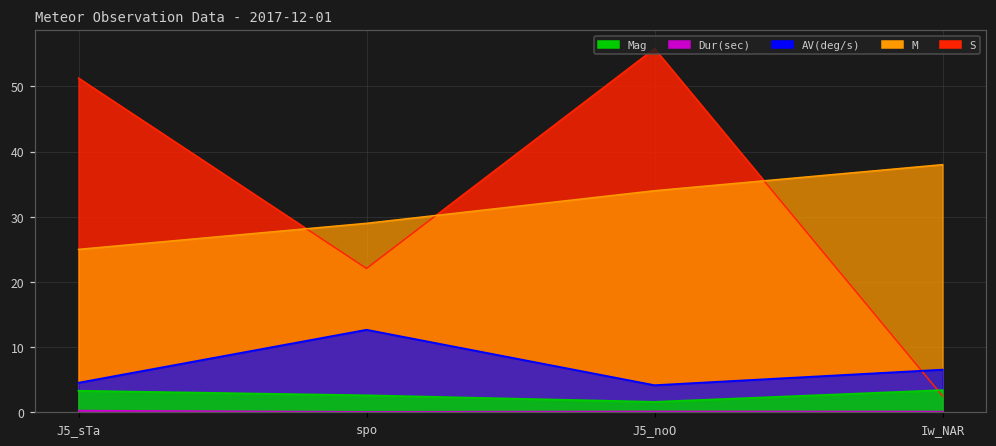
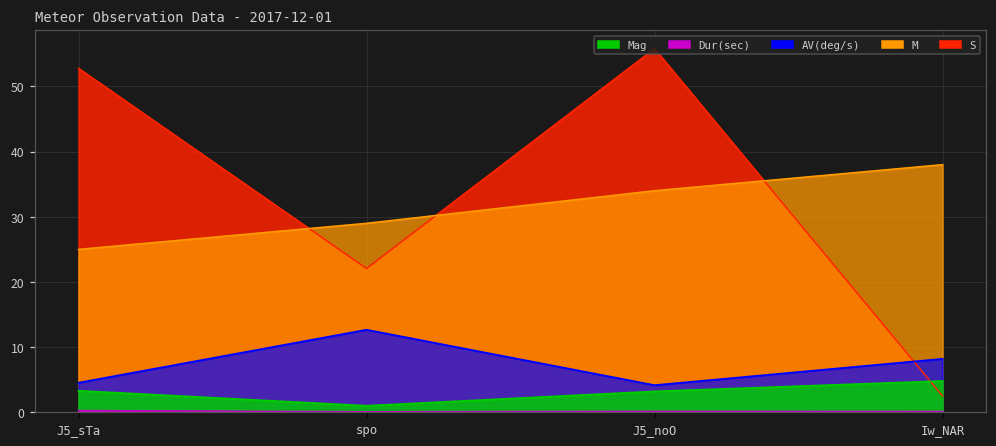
  {
    "S": {
-     "J5_sTa": 51,
+     "J5_sTa": 53,
      "spo": 22,
      "Iw_NAR": 3
    },
    "M": {
      "J5_sTa": 25,
      "spo": 29,
      "J5_noO": 34,
      "Iw_NAR": 38
    },
    "AV(deg/s)": {
      "J5_sTa": 5,
      "spo": 13,
      "J5_noO": 4,
-     "Iw_NAR": 7
+     "Iw_NAR": 8
    },
    "Mag": {
      "J5_sTa": 3,
-     "spo": 3,
-     "J5_noO": 2,
-     "Iw_NAR": 3
+     "spo": 1,
+     "J5_noO": 3,
+     "Iw_NAR": 5
    },
    "Dur(sec)": {
      "J5_sTa": 0,
      "spo": 0,
      "J5_noO": 0,
      "Iw_NAR": 0
    }
  }
